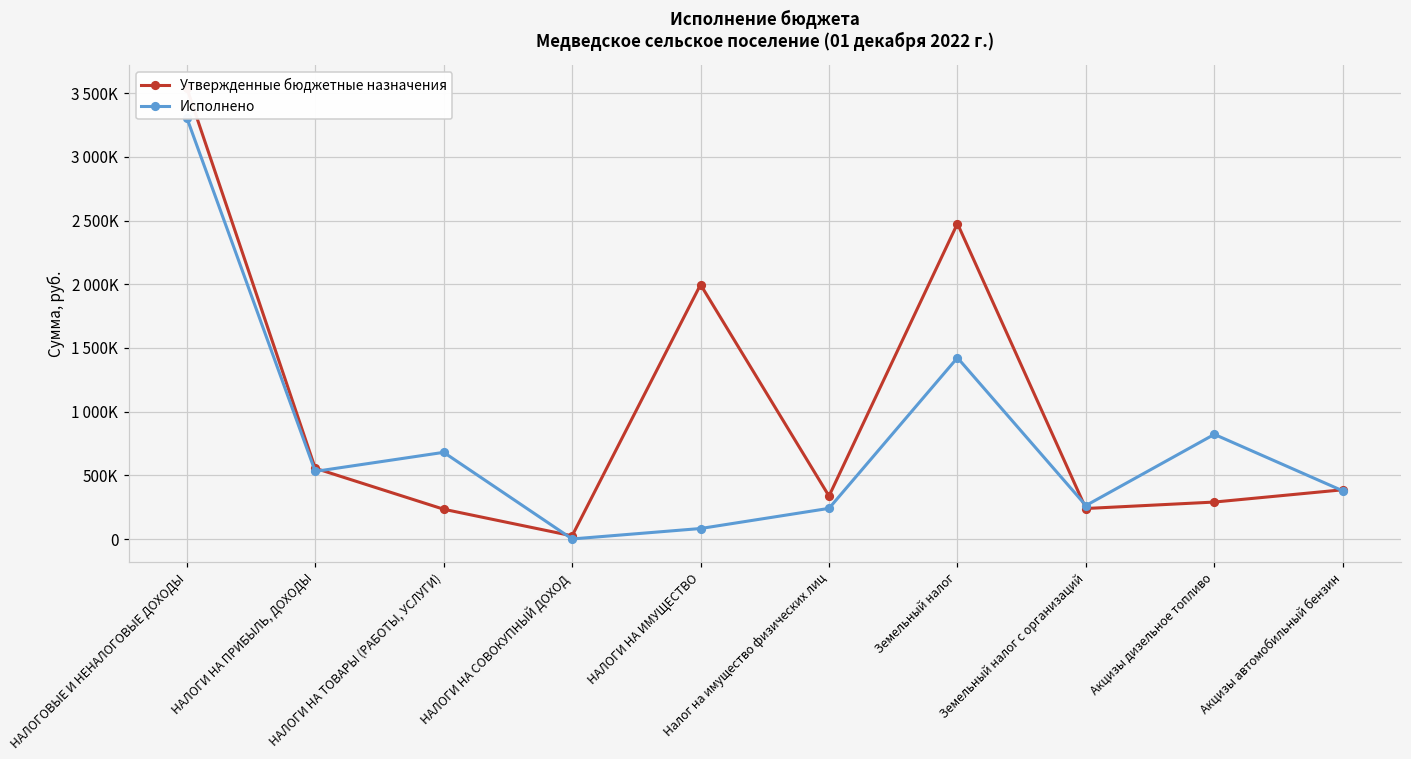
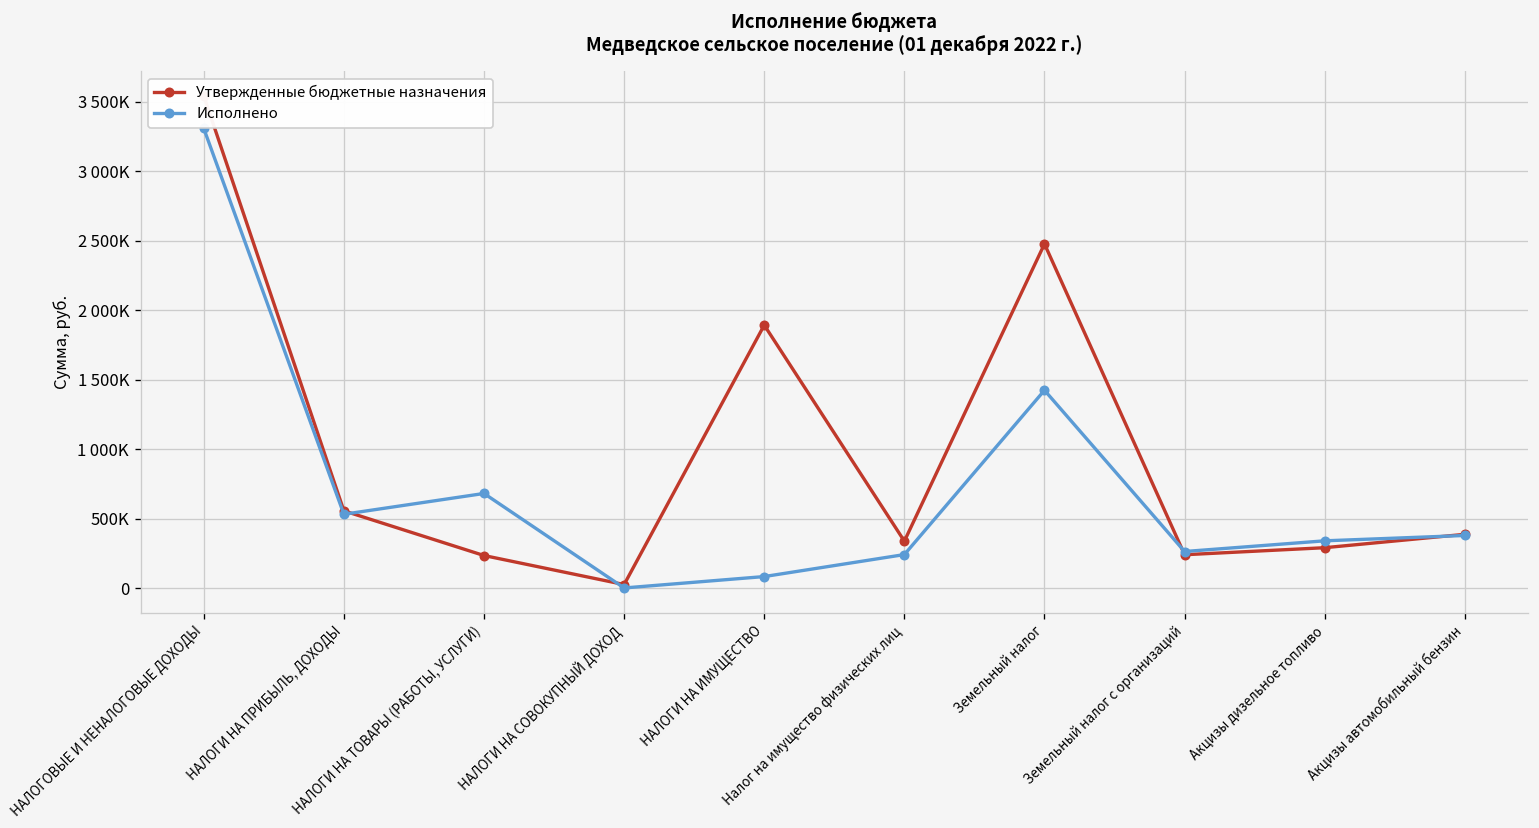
  {
    "Утвержденные бюджетные назначения": {
      "НАЛОГИ НА ПРИБЫЛЬ, ДОХОДЫ": 560000,
      "НАЛОГИ НА ТОВАРЫ (РАБОТЫ, УСЛУГИ)": 230000,
      "НАЛОГИ НА СОВОКУПНЫЙ ДОХОД": 30000,
-     "НАЛОГИ НА ИМУЩЕСТВО": 2000000,
+     "НАЛОГИ НА ИМУЩЕСТВО": 1890000,
      "Налог на имущество физических лиц": 340000,
      "Земельный налог": 2480000,
      "Земельный налог с организаций": 240000,
      "Акцизы дизельное топливо": 290000
    },
    "Исполнено": {
      "НАЛОГИ НА ПРИБЫЛЬ, ДОХОДЫ": 530000,
      "НАЛОГИ НА ТОВАРЫ (РАБОТЫ, УСЛУГИ)": 680000,
      "НАЛОГИ НА СОВОКУПНЫЙ ДОХОД": 0,
      "НАЛОГИ НА ИМУЩЕСТВО": 80000,
      "Налог на имущество физических лиц": 240000,
      "Земельный налог": 1420000,
      "Земельный налог с организаций": 260000,
-     "Акцизы дизельное топливо": 820000
+     "Акцизы дизельное топливо": 340000
    }
  }
